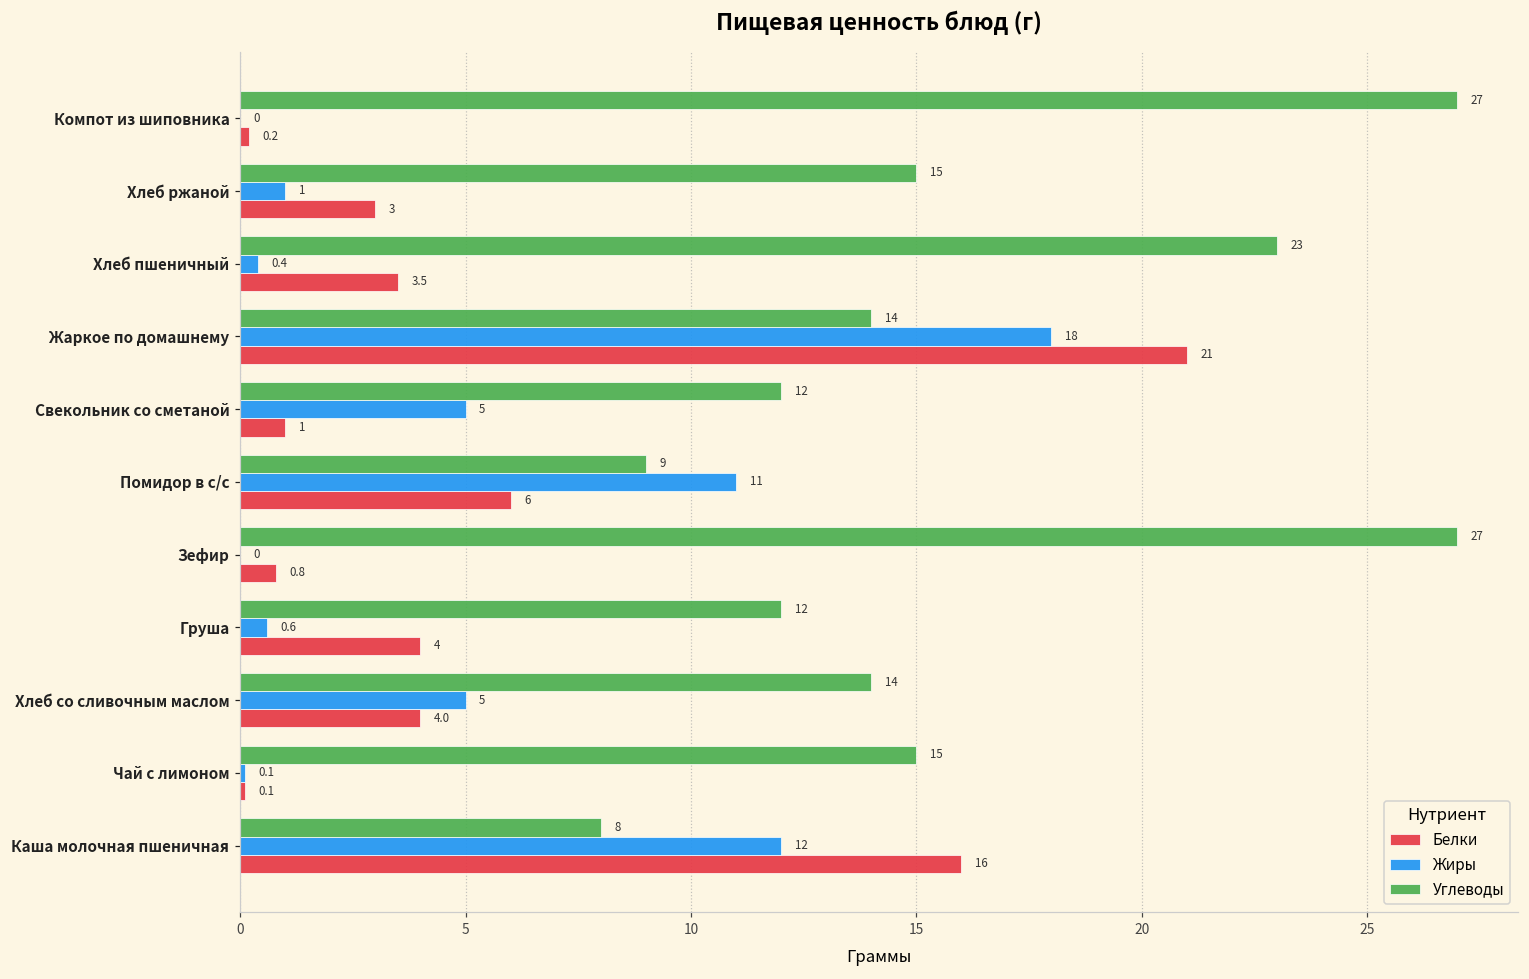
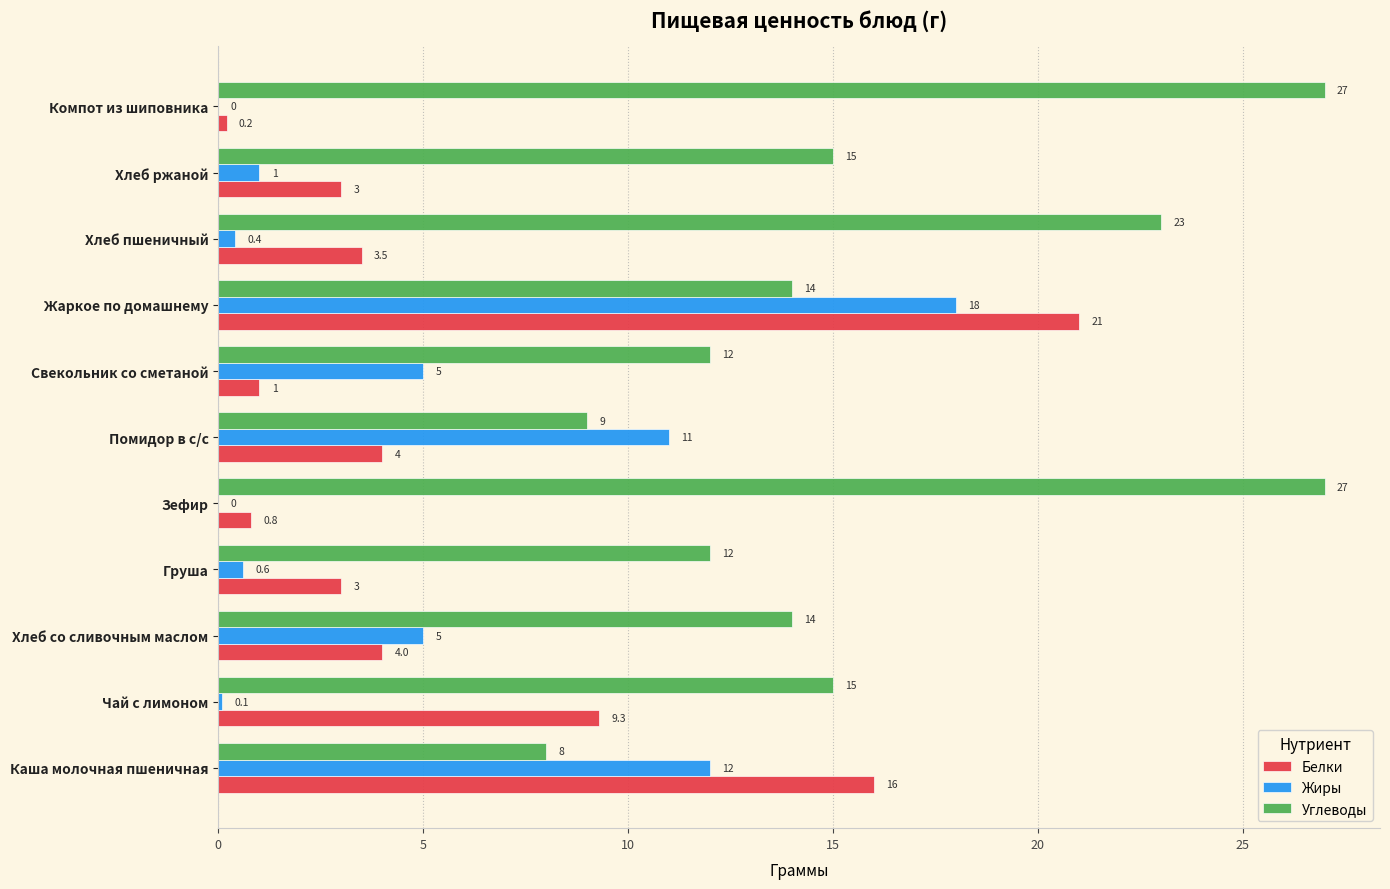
  {
    "Белки": {
      "Компот из шиповника": 0,
      "Хлеб ржаной": 3,
      "Хлеб пшеничный": 3.5,
      "Жаркое по домашнему": 21,
      "Свекольник со сметаной": 1,
-     "Помидор в с/с": 6,
+     "Помидор в с/с": 4,
      "Зефир": 0.8,
-     "Груша": 4,
+     "Груша": 3,
      "Хлеб со сливочным маслом": 4.0,
-     "Чай с лимоном": 0.1,
+     "Чай с лимоном": 9.3,
      "Каша молочная пшеничная": 16
    },
    "Жиры": {
      "Компот из шиповника": 0,
      "Хлеб ржаной": 1,
      "Хлеб пшеничный": 0.4,
      "Жаркое по домашнему": 18,
      "Свекольник со сметаной": 5,
      "Помидор в с/с": 11,
      "Зефир": 0,
      "Груша": 0.6,
      "Хлеб со сливочным маслом": 5,
      "Чай с лимоном": 0.1,
      "Каша молочная пшеничная": 12
    },
    "Углеводы": {
      "Компот из шиповника": 27,
      "Хлеб ржаной": 15,
      "Хлеб пшеничный": 23,
      "Жаркое по домашнему": 14,
      "Свекольник со сметаной": 12,
      "Помидор в с/с": 9,
      "Зефир": 27,
      "Груша": 12,
      "Хлеб со сливочным маслом": 14,
      "Чай с лимоном": 15,
      "Каша молочная пшеничная": 8
    }
  }
